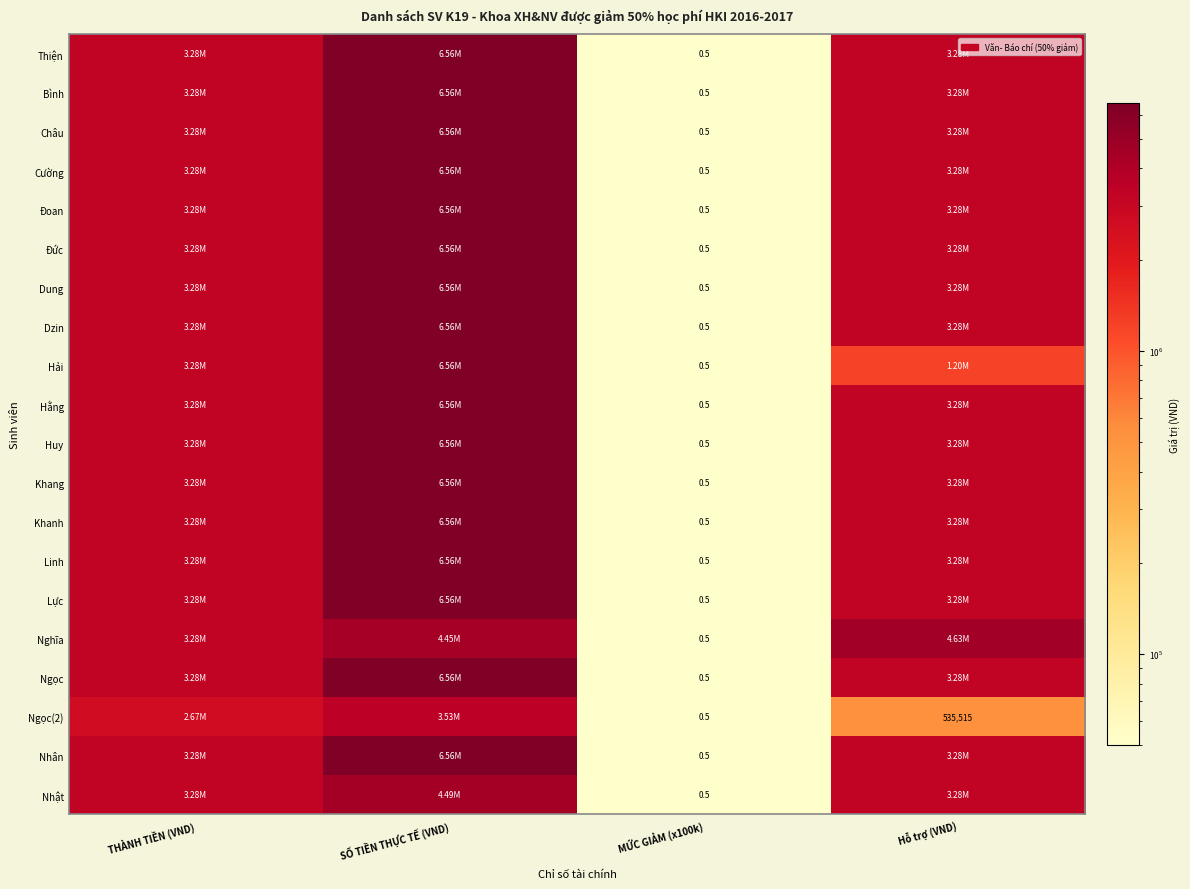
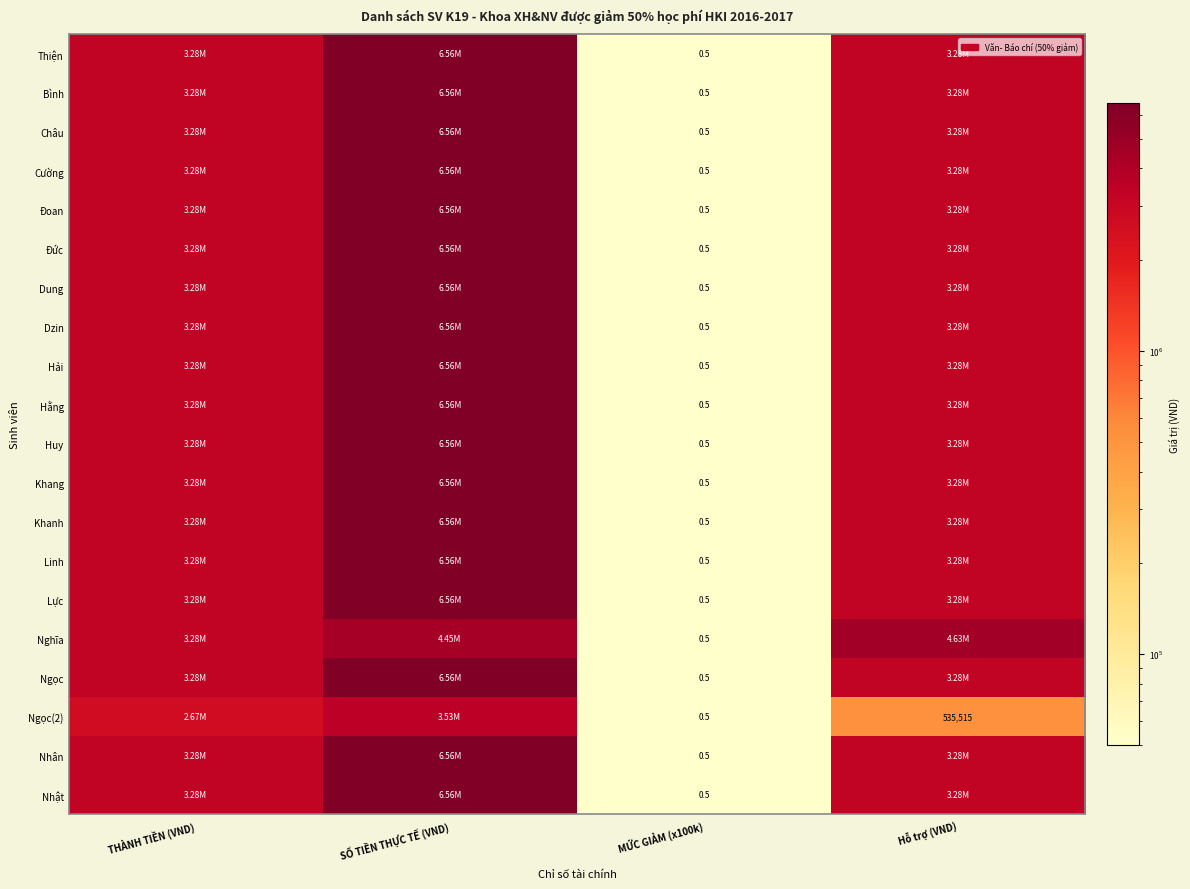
  {
    "Thiện": {
      "THÀNH TIỀN (VND)": "3.28M",
      "SỐ TIỀN THỰC TẾ (VND)": "6.56M",
      "MỨC GIẢM (x100k)": "0.5"
    },
    "Bình": {
      "THÀNH TIỀN (VND)": "3.28M",
      "SỐ TIỀN THỰC TẾ (VND)": "6.56M",
      "MỨC GIẢM (x100k)": "0.5",
      "Hỗ trợ (VND)": "3.28M"
    },
    "Châu": {
      "THÀNH TIỀN (VND)": "3.28M",
      "SỐ TIỀN THỰC TẾ (VND)": "6.56M",
      "MỨC GIẢM (x100k)": "0.5",
      "Hỗ trợ (VND)": "3.28M"
    },
    "Cường": {
      "THÀNH TIỀN (VND)": "3.28M",
      "SỐ TIỀN THỰC TẾ (VND)": "6.56M",
      "MỨC GIẢM (x100k)": "0.5",
      "Hỗ trợ (VND)": "3.28M"
    },
    "Đoan": {
      "THÀNH TIỀN (VND)": "3.28M",
      "SỐ TIỀN THỰC TẾ (VND)": "6.56M",
      "MỨC GIẢM (x100k)": "0.5",
      "Hỗ trợ (VND)": "3.28M"
    },
    "Đức": {
      "THÀNH TIỀN (VND)": "3.28M",
      "SỐ TIỀN THỰC TẾ (VND)": "6.56M",
      "MỨC GIẢM (x100k)": "0.5",
      "Hỗ trợ (VND)": "3.28M"
    },
    "Dung": {
      "THÀNH TIỀN (VND)": "3.28M",
      "SỐ TIỀN THỰC TẾ (VND)": "6.56M",
      "MỨC GIẢM (x100k)": "0.5",
      "Hỗ trợ (VND)": "3.28M"
    },
    "Dzin": {
      "THÀNH TIỀN (VND)": "3.28M",
      "SỐ TIỀN THỰC TẾ (VND)": "6.56M",
      "MỨC GIẢM (x100k)": "0.5",
      "Hỗ trợ (VND)": "3.28M"
    },
    "Hải": {
      "THÀNH TIỀN (VND)": "3.28M",
      "SỐ TIỀN THỰC TẾ (VND)": "6.56M",
      "MỨC GIẢM (x100k)": "0.5",
-     "Hỗ trợ (VND)": "1.20M"
+     "Hỗ trợ (VND)": "3.28M"
    },
    "Hằng": {
      "THÀNH TIỀN (VND)": "3.28M",
      "SỐ TIỀN THỰC TẾ (VND)": "6.56M",
      "MỨC GIẢM (x100k)": "0.5",
      "Hỗ trợ (VND)": "3.28M"
    },
    "Huy": {
      "THÀNH TIỀN (VND)": "3.28M",
      "SỐ TIỀN THỰC TẾ (VND)": "6.56M",
      "MỨC GIẢM (x100k)": "0.5",
      "Hỗ trợ (VND)": "3.28M"
    },
    "Khang": {
      "THÀNH TIỀN (VND)": "3.28M",
      "SỐ TIỀN THỰC TẾ (VND)": "6.56M",
      "MỨC GIẢM (x100k)": "0.5",
      "Hỗ trợ (VND)": "3.28M"
    },
    "Khanh": {
      "THÀNH TIỀN (VND)": "3.28M",
      "SỐ TIỀN THỰC TẾ (VND)": "6.56M",
      "MỨC GIẢM (x100k)": "0.5",
      "Hỗ trợ (VND)": "3.28M"
    },
    "Linh": {
      "THÀNH TIỀN (VND)": "3.28M",
      "SỐ TIỀN THỰC TẾ (VND)": "6.56M",
      "MỨC GIẢM (x100k)": "0.5",
      "Hỗ trợ (VND)": "3.28M"
    },
    "Lực": {
      "THÀNH TIỀN (VND)": "3.28M",
      "SỐ TIỀN THỰC TẾ (VND)": "6.56M",
      "MỨC GIẢM (x100k)": "0.5",
      "Hỗ trợ (VND)": "3.28M"
    },
    "Nghĩa": {
      "THÀNH TIỀN (VND)": "3.28M",
      "SỐ TIỀN THỰC TẾ (VND)": "4.45M",
      "MỨC GIẢM (x100k)": "0.5",
      "Hỗ trợ (VND)": "4.63M"
    },
    "Ngọc": {
      "THÀNH TIỀN (VND)": "3.28M",
      "SỐ TIỀN THỰC TẾ (VND)": "6.56M",
      "MỨC GIẢM (x100k)": "0.5",
      "Hỗ trợ (VND)": "3.28M"
    },
    "Ngọc(2)": {
      "THÀNH TIỀN (VND)": "2.67M",
      "SỐ TIỀN THỰC TẾ (VND)": "3.53M",
      "MỨC GIẢM (x100k)": "0.5",
      "Hỗ trợ (VND)": "535,515"
    },
    "Nhân": {
      "THÀNH TIỀN (VND)": "3.28M",
      "SỐ TIỀN THỰC TẾ (VND)": "6.56M",
      "MỨC GIẢM (x100k)": "0.5",
      "Hỗ trợ (VND)": "3.28M"
    },
    "Nhật": {
      "THÀNH TIỀN (VND)": "3.28M",
-     "SỐ TIỀN THỰC TẾ (VND)": "4.49M",
+     "SỐ TIỀN THỰC TẾ (VND)": "6.56M",
      "MỨC GIẢM (x100k)": "0.5",
      "Hỗ trợ (VND)": "3.28M"
    }
  }
